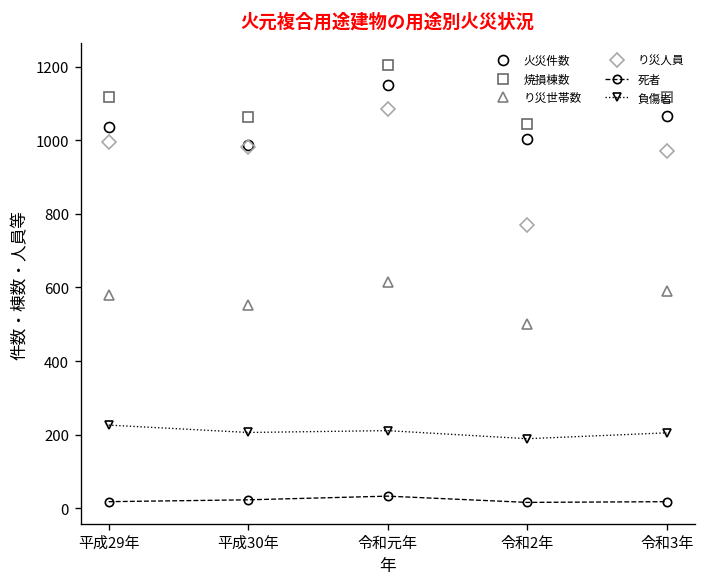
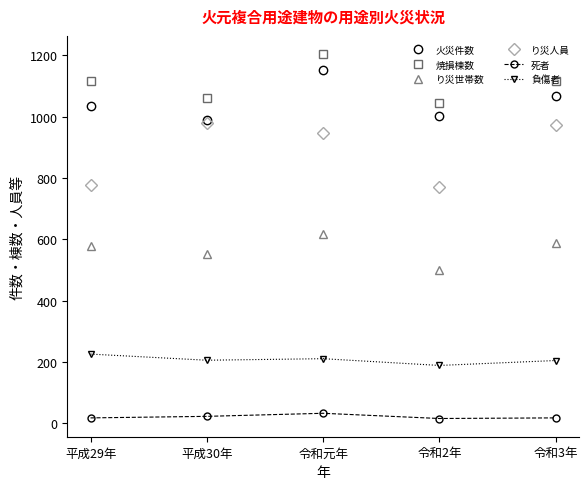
  {
    "り災人員": {
-     "平成29年": 990,
-     "令和元年": 1080,
+     "平成29年": 780,
+     "令和元年": 950,
      "令和2年": 770,
      "令和3年": 970
    }
  }
